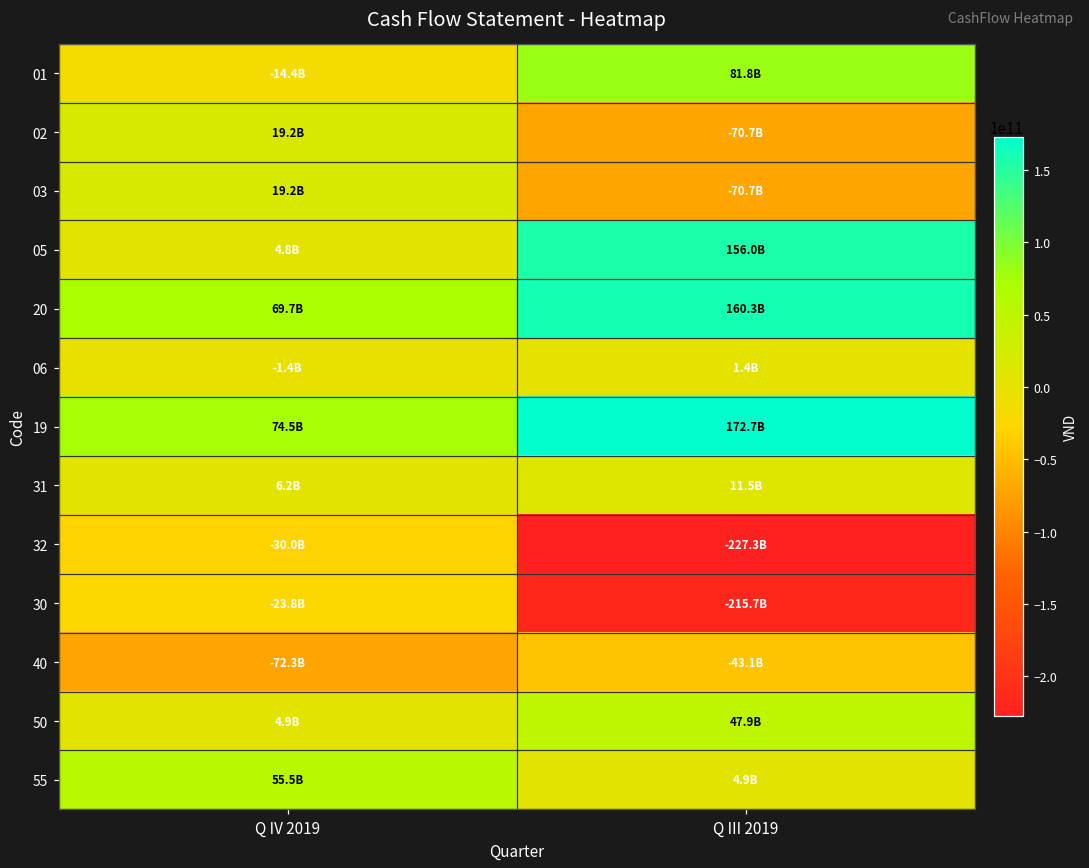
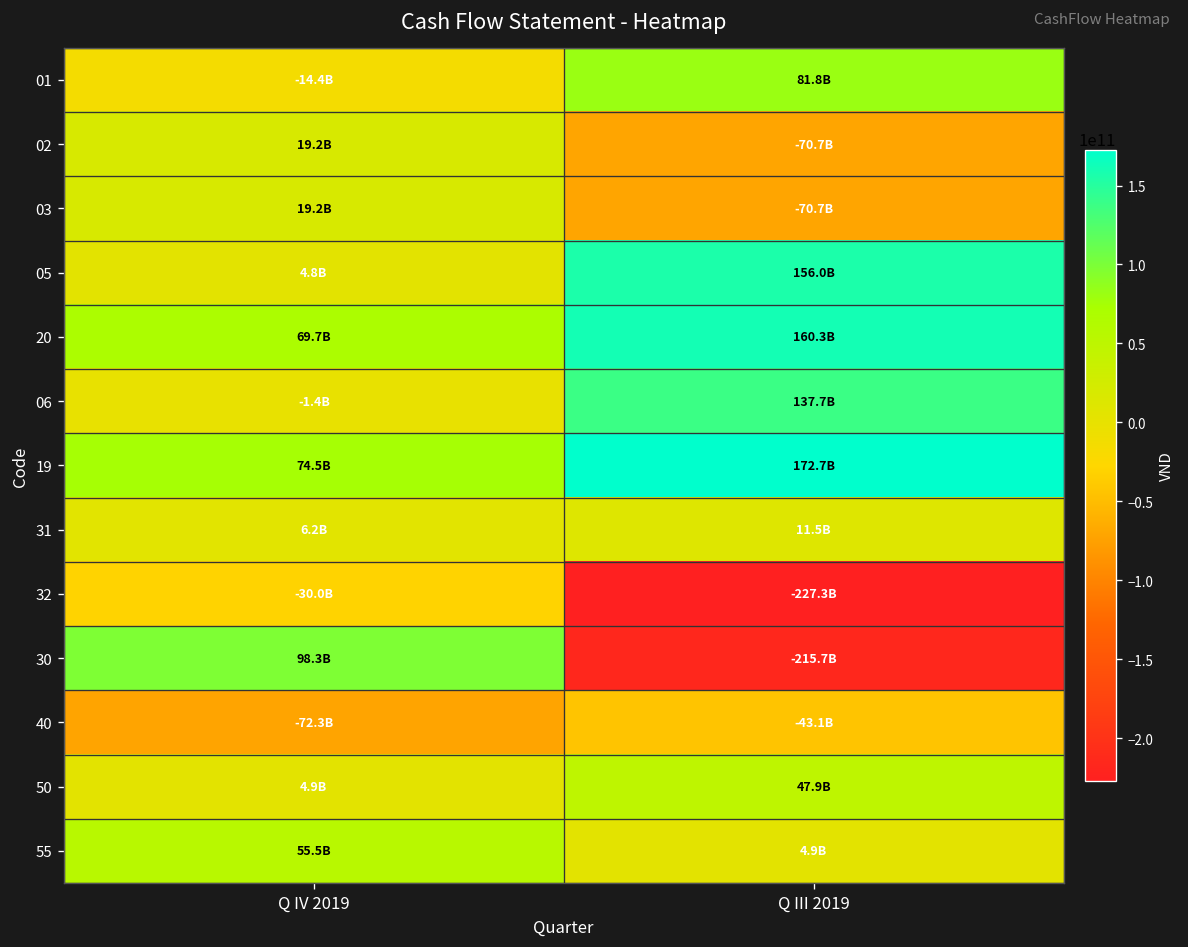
  {
    "01": {
      "Q IV 2019": "-14.4B",
      "Q III 2019": "81.8B"
    },
    "02": {
      "Q IV 2019": "19.2B",
      "Q III 2019": "-70.7B"
    },
    "03": {
      "Q IV 2019": "19.2B",
      "Q III 2019": "-70.7B"
    },
    "05": {
      "Q IV 2019": "4.8B",
      "Q III 2019": "156.0B"
    },
    "20": {
      "Q IV 2019": "69.7B",
      "Q III 2019": "160.3B"
    },
    "06": {
      "Q IV 2019": "-1.4B",
-     "Q III 2019": "1.4B"
+     "Q III 2019": "137.7B"
    },
    "19": {
      "Q IV 2019": "74.5B",
      "Q III 2019": "172.7B"
    },
    "31": {
      "Q IV 2019": "6.2B",
      "Q III 2019": "11.5B"
    },
    "32": {
      "Q IV 2019": "-30.0B",
      "Q III 2019": "-227.3B"
    },
    "30": {
-     "Q IV 2019": "-23.8B",
+     "Q IV 2019": "98.3B",
      "Q III 2019": "-215.7B"
    },
    "40": {
      "Q IV 2019": "-72.3B",
      "Q III 2019": "-43.1B"
    },
    "50": {
      "Q IV 2019": "4.9B",
      "Q III 2019": "47.9B"
    },
    "55": {
      "Q IV 2019": "55.5B",
      "Q III 2019": "4.9B"
    }
  }
